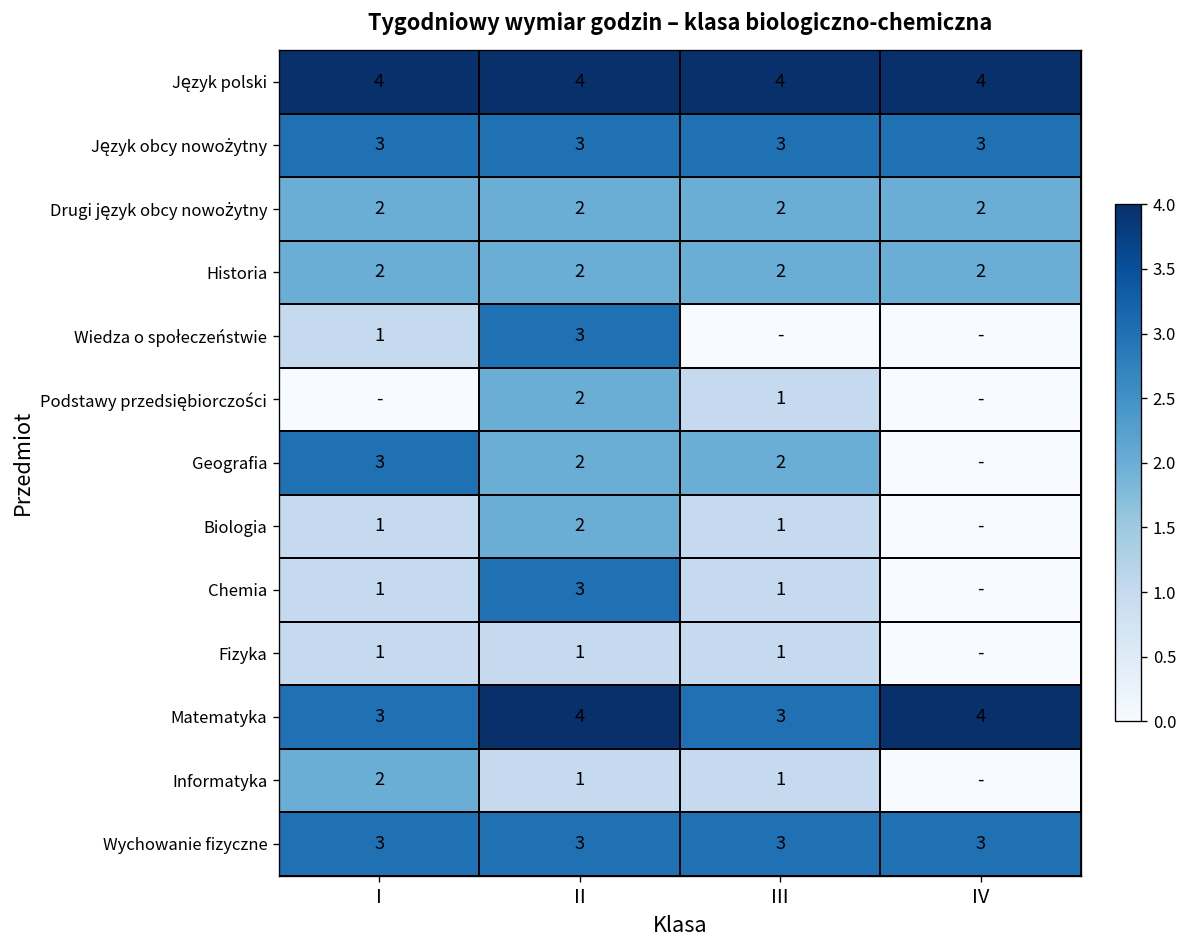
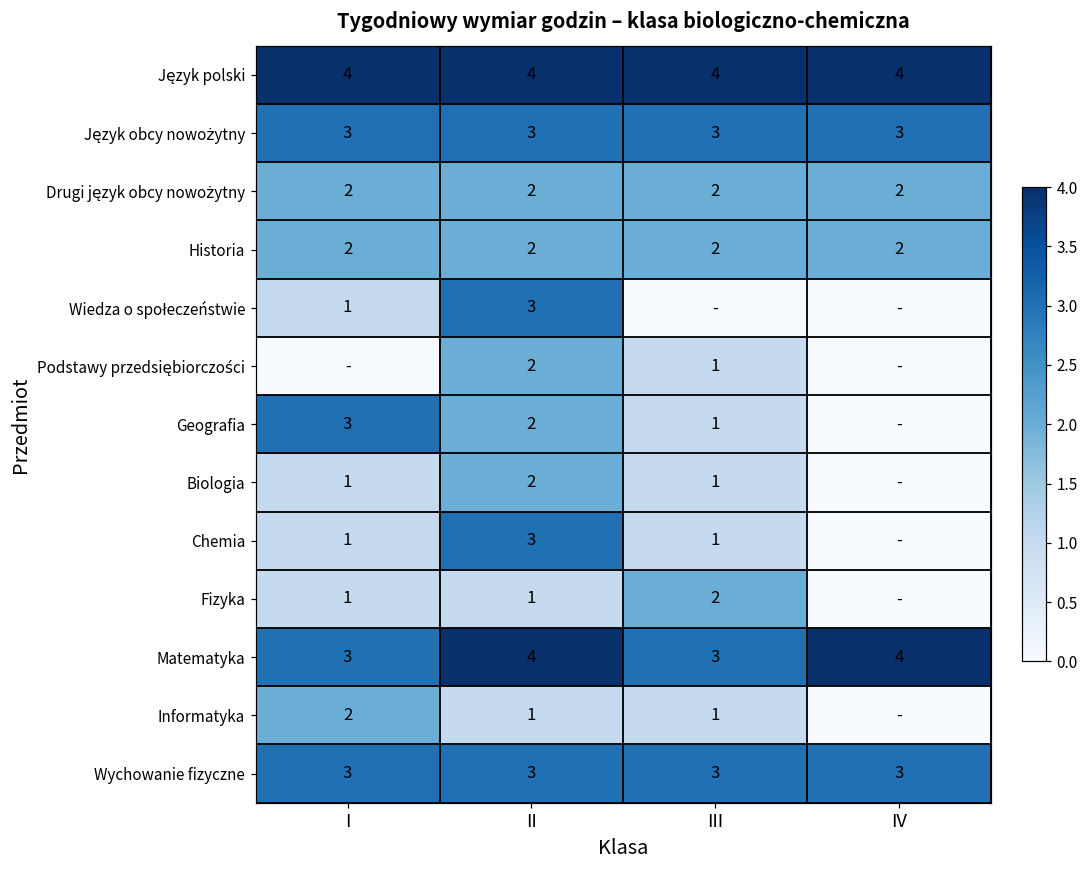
  {
    "Język polski": {
      "I": 4,
      "II": 4,
      "III": 4,
      "IV": 4
    },
    "Język obcy nowożytny": {
      "I": 3,
      "II": 3,
      "III": 3,
      "IV": 3
    },
    "Drugi język obcy nowożytny": {
      "I": 2,
      "II": 2,
      "III": 2,
      "IV": 2
    },
    "Historia": {
      "I": 2,
      "II": 2,
      "III": 2,
      "IV": 2
    },
    "Wiedza o społeczeństwie": {
      "I": 1,
      "II": 3
    },
    "Podstawy przedsiębiorczości": {
      "II": 2,
      "III": 1
    },
    "Geografia": {
      "I": 3,
      "II": 2,
-     "III": 2
+     "III": 1
    },
    "Biologia": {
      "I": 1,
      "II": 2,
      "III": 1
    },
    "Chemia": {
      "I": 1,
      "II": 3,
      "III": 1
    },
    "Fizyka": {
      "I": 1,
      "II": 1,
-     "III": 1
+     "III": 2
    },
    "Matematyka": {
      "I": 3,
      "II": 4,
      "III": 3,
      "IV": 4
    },
    "Informatyka": {
      "I": 2,
      "II": 1,
      "III": 1
    },
    "Wychowanie fizyczne": {
      "I": 3,
      "II": 3,
      "III": 3,
      "IV": 3
    }
  }
